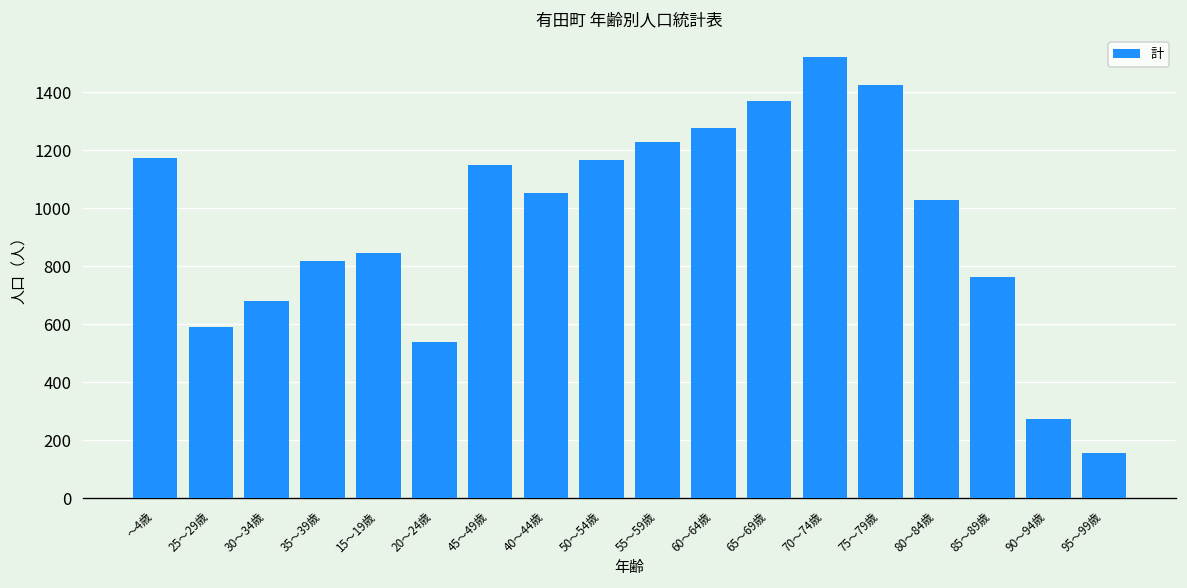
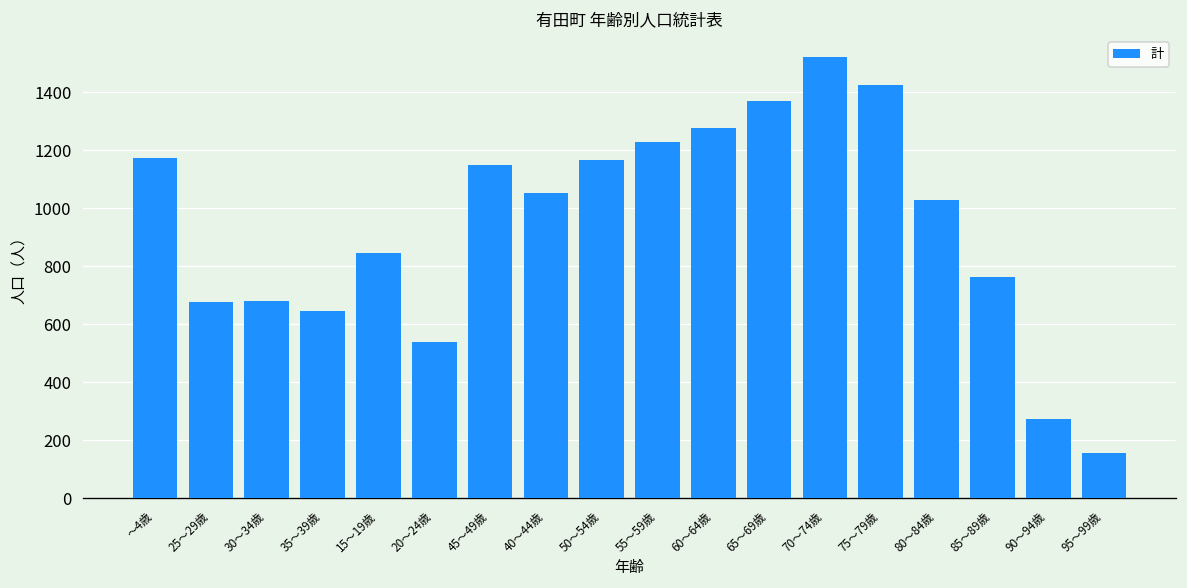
  {
    "～4歳": 1170,
-   "25～29歳": 590,
+   "25～29歳": 680,
    "30～34歳": 680,
-   "35～39歳": 820,
+   "35～39歳": 650,
    "15～19歳": 850,
    "20～24歳": 540,
    "45～49歳": 1150,
    "40～44歳": 1050,
    "50～54歳": 1170,
    "55～59歳": 1230,
    "60～64歳": 1280,
    "65～69歳": 1370,
    "70～74歳": 1520,
    "75～79歳": 1430,
    "80～84歳": 1030,
    "85～89歳": 760,
    "90～94歳": 280,
    "95～99歳": 160
  }
